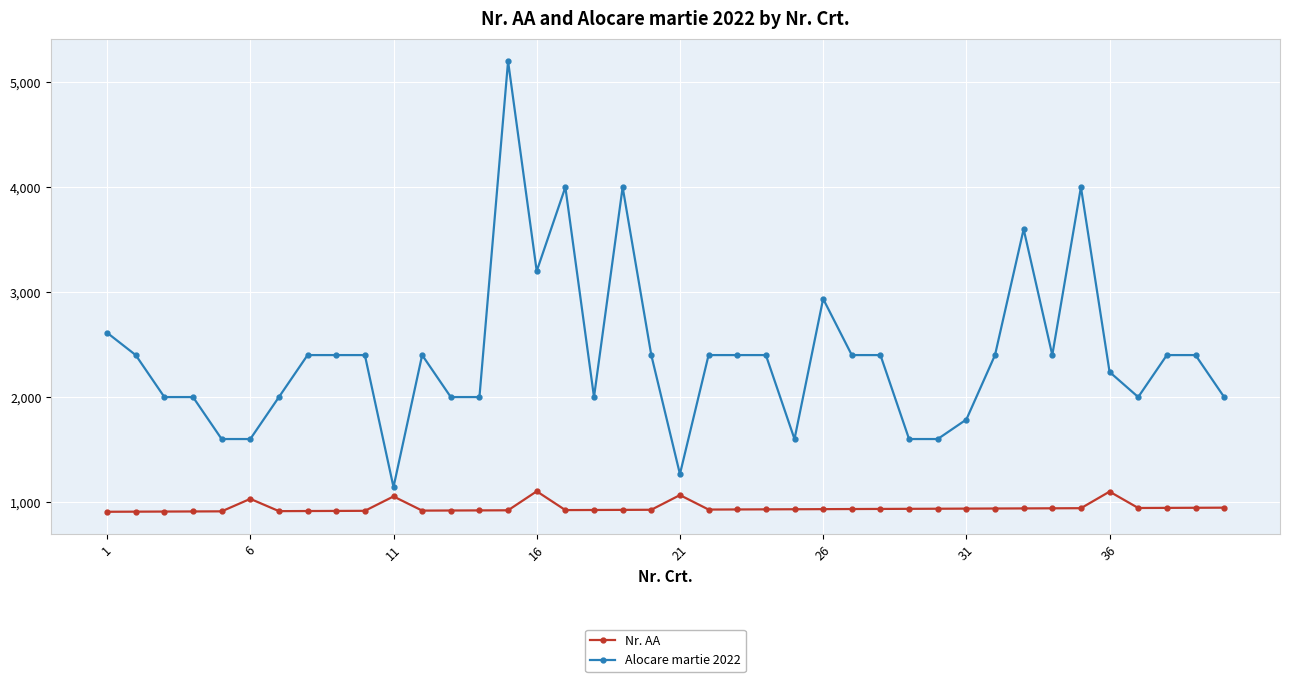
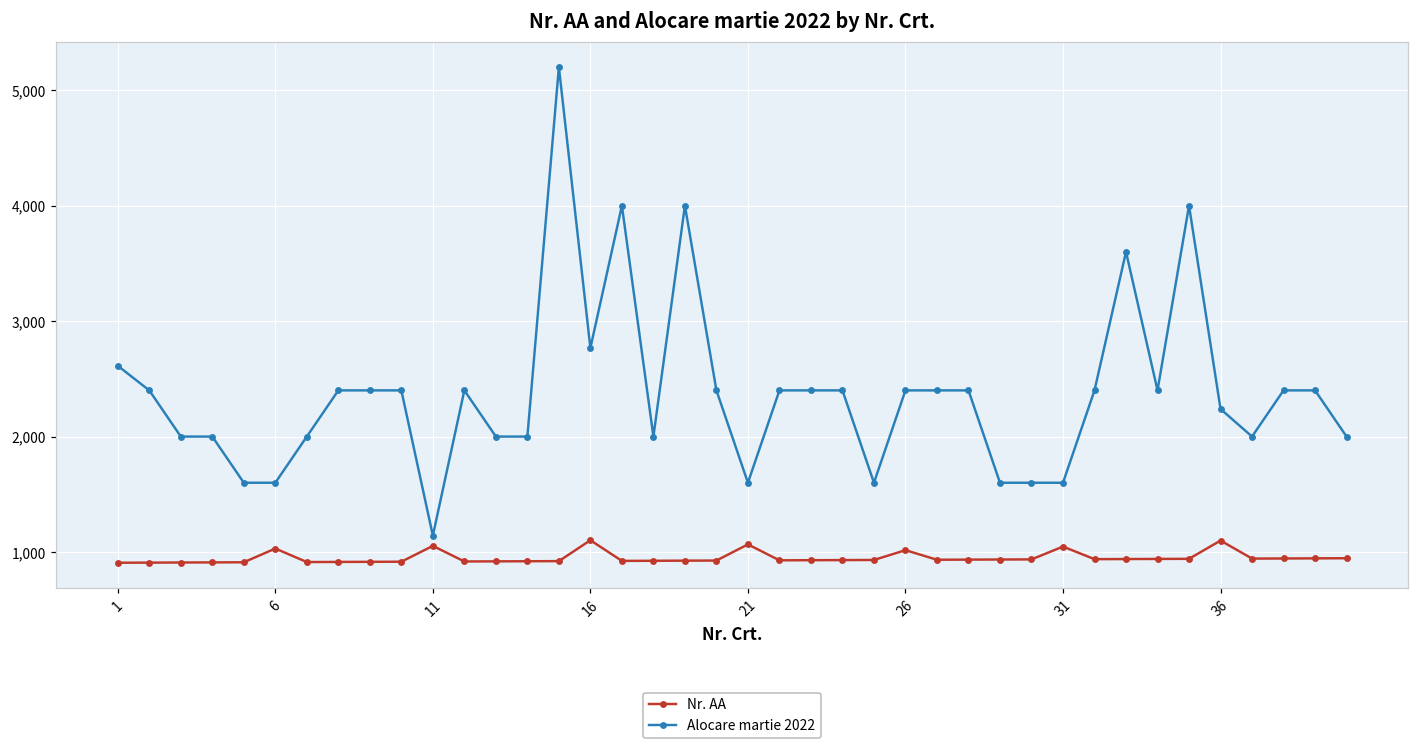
  {
    "Nr. AA": {
      "1": "910",
      "6": "1,030",
      "11": "1,050",
      "16": "1,100",
      "21": "1,070",
-     "26": "930",
-     "31": "940",
+     "26": "1,020",
+     "31": "1,050",
      "36": "1,100"
    },
    "Alocare martie 2022": {
      "1": "2,610",
      "6": "1,600",
      "11": "1,140",
-     "16": "3,200",
-     "21": "1,270",
-     "26": "2,940",
-     "31": "1,790",
+     "16": "2,770",
+     "21": "1,600",
+     "26": "2,400",
+     "31": "1,600",
      "36": "2,240"
    }
  }
